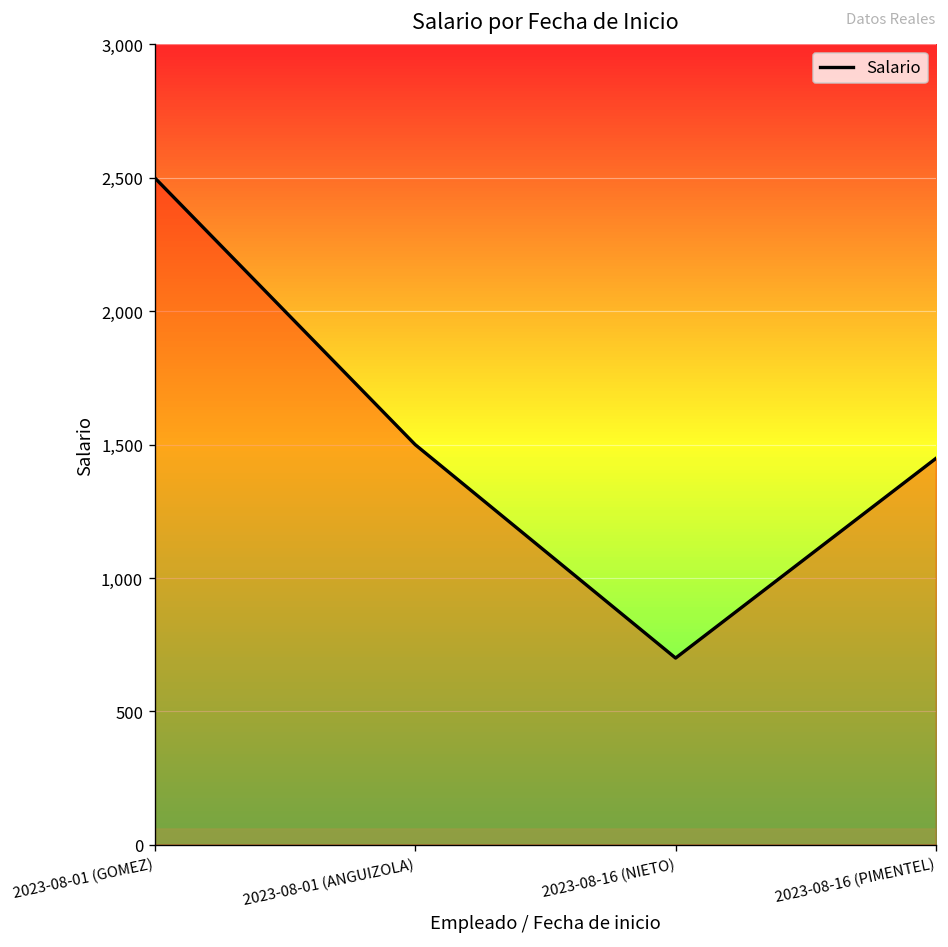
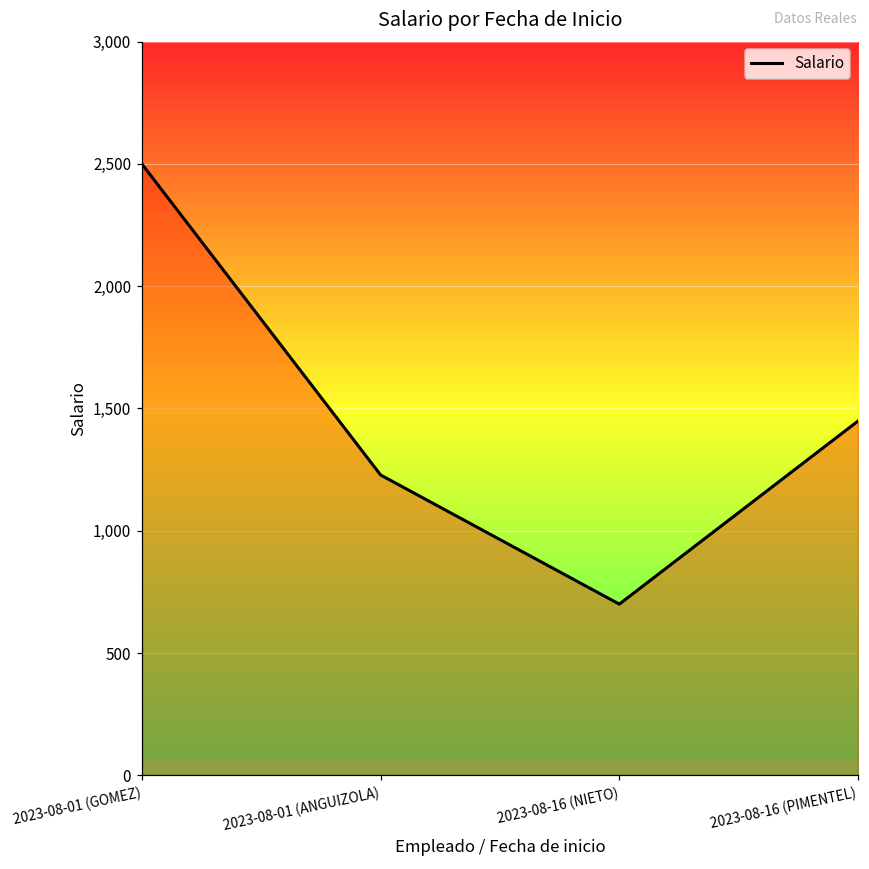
  {
    "2023-08-01 (GOMEZ)": "2,500",
-   "2023-08-01 (ANGUIZOLA)": "1,500",
+   "2023-08-01 (ANGUIZOLA)": "1,230",
    "2023-08-16 (NIETO)": "700",
    "2023-08-16 (PIMENTEL)": "1,450"
  }
